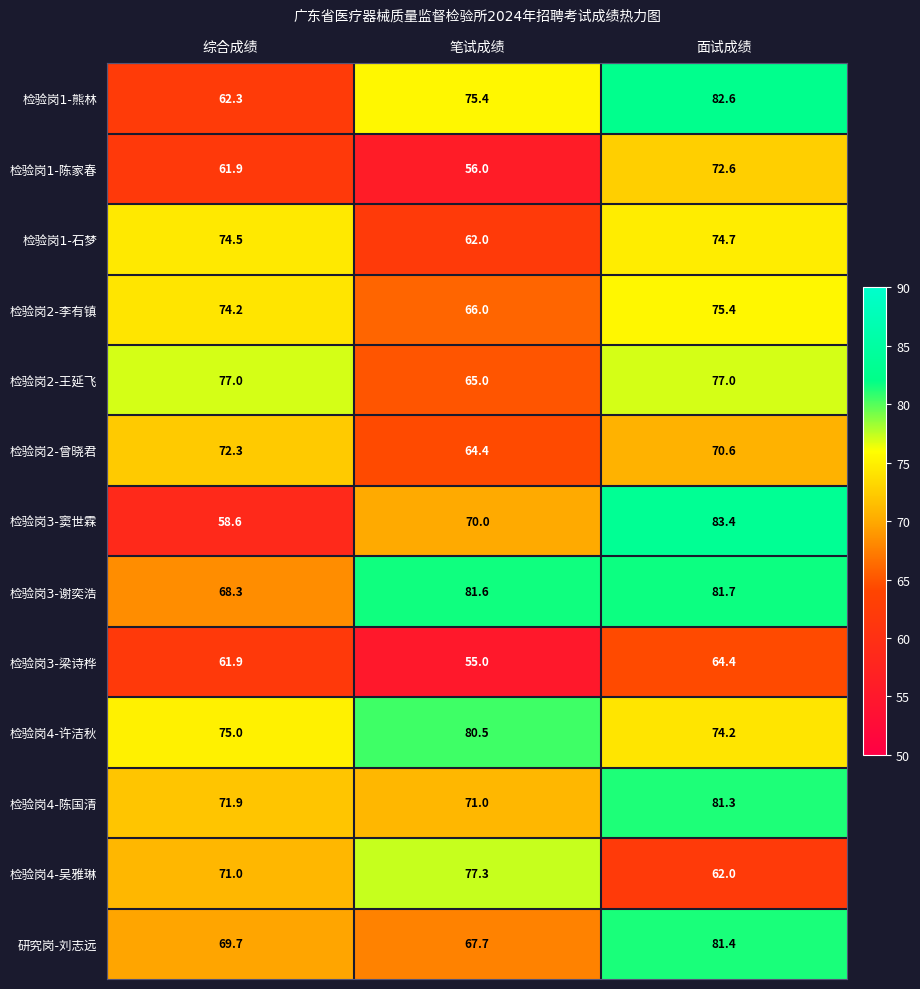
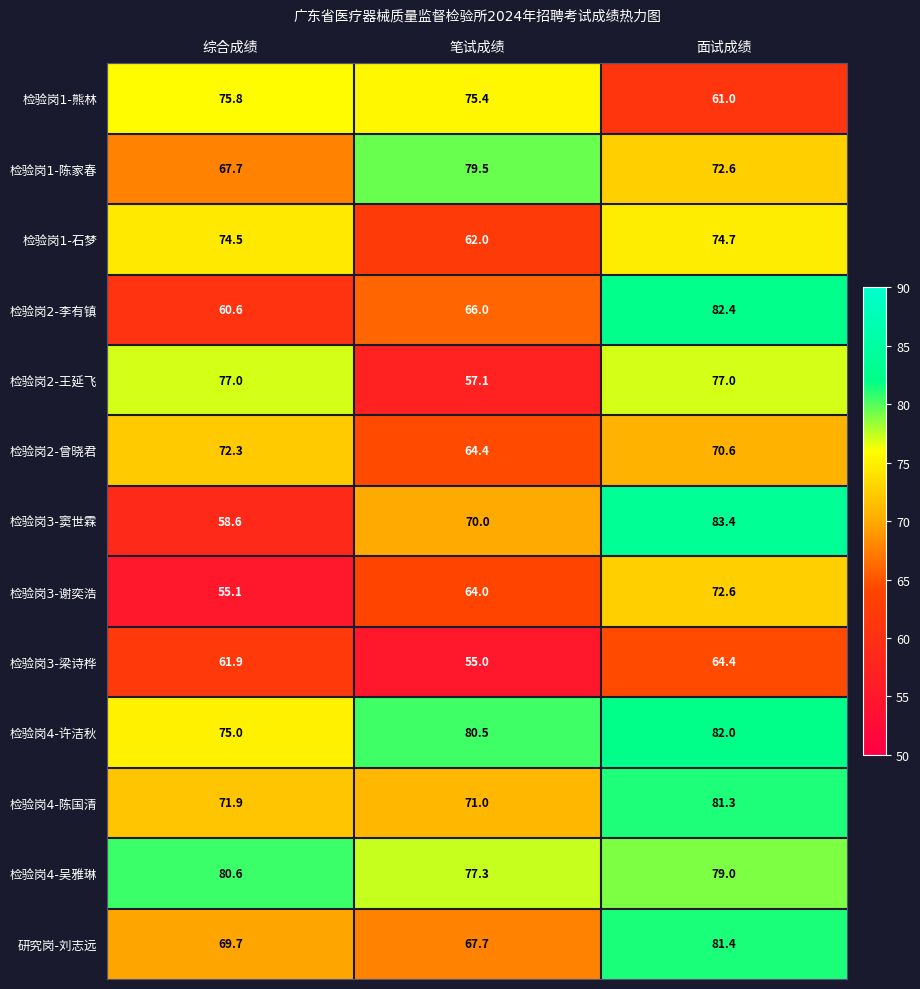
  {
    "检验岗1-熊林": {
-     "综合成绩": 62.3,
+     "综合成绩": 75.8,
      "笔试成绩": 75.4,
-     "面试成绩": 82.6
+     "面试成绩": 61.0
    },
    "检验岗1-陈家春": {
-     "综合成绩": 61.9,
-     "笔试成绩": 56.0,
+     "综合成绩": 67.7,
+     "笔试成绩": 79.5,
      "面试成绩": 72.6
    },
    "检验岗1-石梦": {
      "综合成绩": 74.5,
      "笔试成绩": 62.0,
      "面试成绩": 74.7
    },
    "检验岗2-李有镇": {
-     "综合成绩": 74.2,
+     "综合成绩": 60.6,
      "笔试成绩": 66.0,
-     "面试成绩": 75.4
+     "面试成绩": 82.4
    },
    "检验岗2-王延飞": {
      "综合成绩": 77.0,
-     "笔试成绩": 65.0,
+     "笔试成绩": 57.1,
      "面试成绩": 77.0
    },
    "检验岗2-曾晓君": {
      "综合成绩": 72.3,
      "笔试成绩": 64.4,
      "面试成绩": 70.6
    },
    "检验岗3-窦世霖": {
      "综合成绩": 58.6,
      "笔试成绩": 70.0,
      "面试成绩": 83.4
    },
    "检验岗3-谢奕浩": {
-     "综合成绩": 68.3,
-     "笔试成绩": 81.6,
-     "面试成绩": 81.7
+     "综合成绩": 55.1,
+     "笔试成绩": 64.0,
+     "面试成绩": 72.6
    },
    "检验岗3-梁诗桦": {
      "综合成绩": 61.9,
      "笔试成绩": 55.0,
      "面试成绩": 64.4
    },
    "检验岗4-许洁秋": {
      "综合成绩": 75.0,
      "笔试成绩": 80.5,
-     "面试成绩": 74.2
+     "面试成绩": 82.0
    },
    "检验岗4-陈国清": {
      "综合成绩": 71.9,
      "笔试成绩": 71.0,
      "面试成绩": 81.3
    },
    "检验岗4-吴雅琳": {
-     "综合成绩": 71.0,
+     "综合成绩": 80.6,
      "笔试成绩": 77.3,
-     "面试成绩": 62.0
+     "面试成绩": 79.0
    },
    "研究岗-刘志远": {
      "综合成绩": 69.7,
      "笔试成绩": 67.7,
      "面试成绩": 81.4
    }
  }
